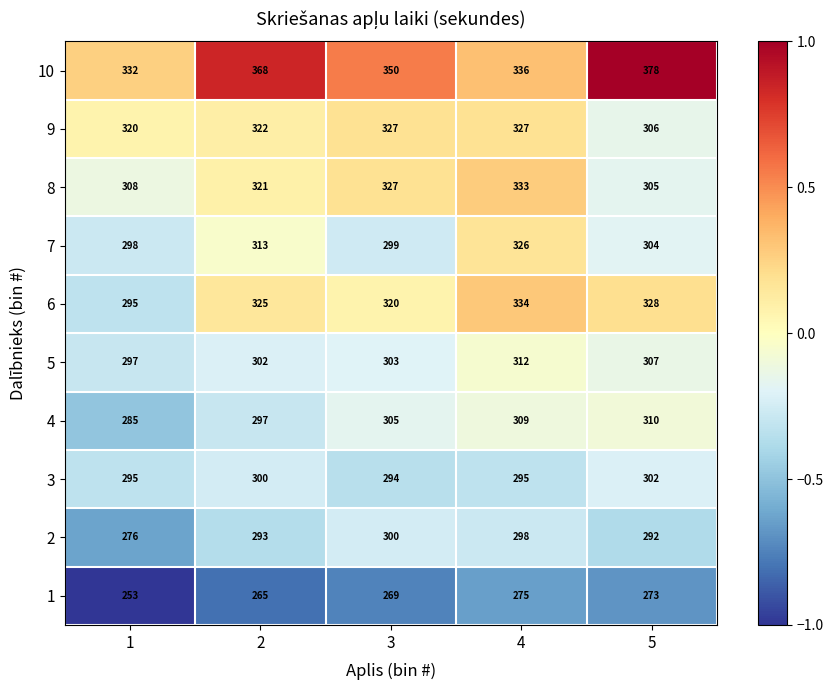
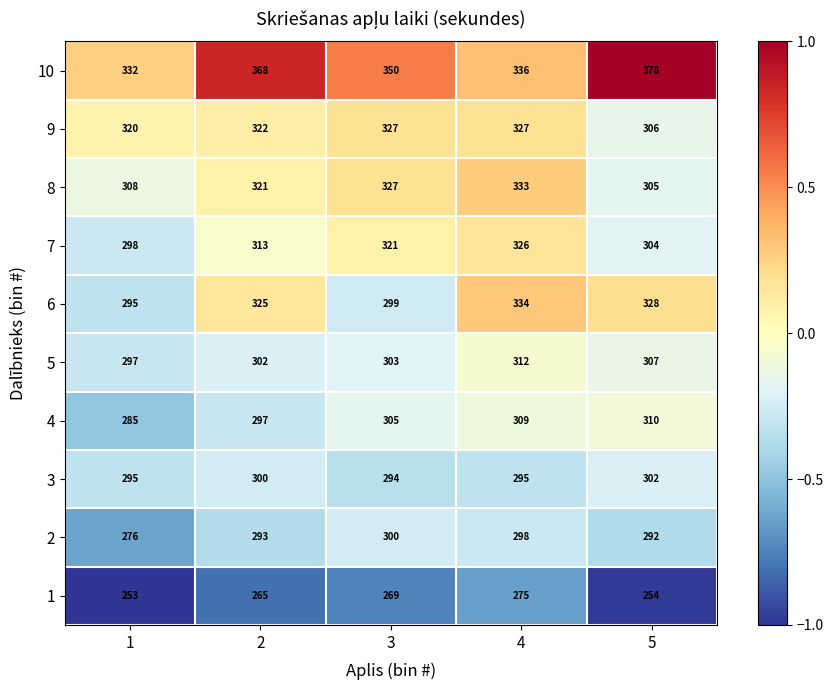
  {
    "10": {
      "1": 332,
      "2": 368,
      "3": 350,
      "4": 336,
      "5": 378
    },
    "9": {
      "1": 320,
      "2": 322,
      "3": 327,
      "4": 327,
      "5": 306
    },
    "8": {
      "1": 308,
      "2": 321,
      "3": 327,
      "4": 333,
      "5": 305
    },
    "7": {
      "1": 298,
      "2": 313,
-     "3": 299,
+     "3": 321,
      "4": 326,
      "5": 304
    },
    "6": {
      "1": 295,
      "2": 325,
-     "3": 320,
+     "3": 299,
      "4": 334,
      "5": 328
    },
    "5": {
      "1": 297,
      "2": 302,
      "3": 303,
      "4": 312,
      "5": 307
    },
    "4": {
      "1": 285,
      "2": 297,
      "3": 305,
      "4": 309,
      "5": 310
    },
    "3": {
      "1": 295,
      "2": 300,
      "3": 294,
      "4": 295,
      "5": 302
    },
    "2": {
      "1": 276,
      "2": 293,
      "3": 300,
      "4": 298,
      "5": 292
    },
    "1": {
      "1": 253,
      "2": 265,
      "3": 269,
      "4": 275,
-     "5": 273
+     "5": 254
    }
  }
